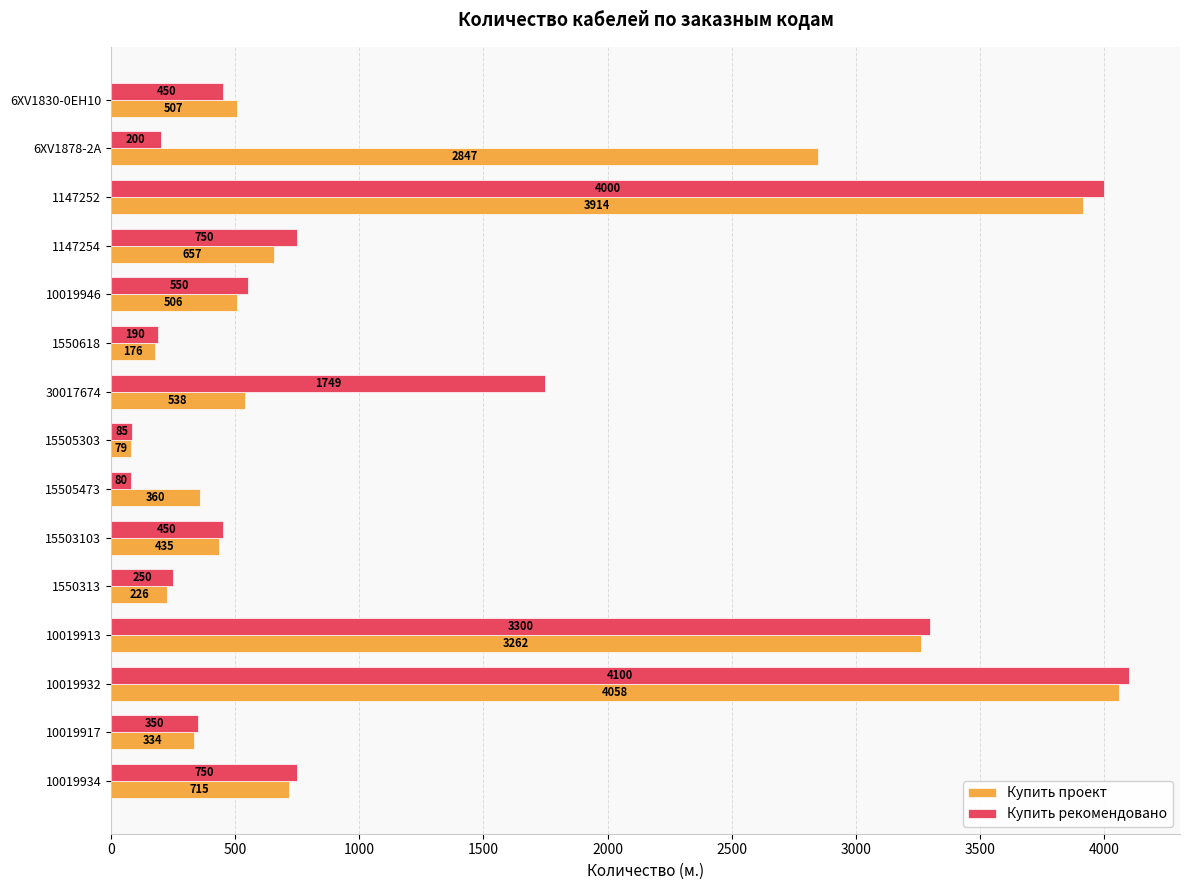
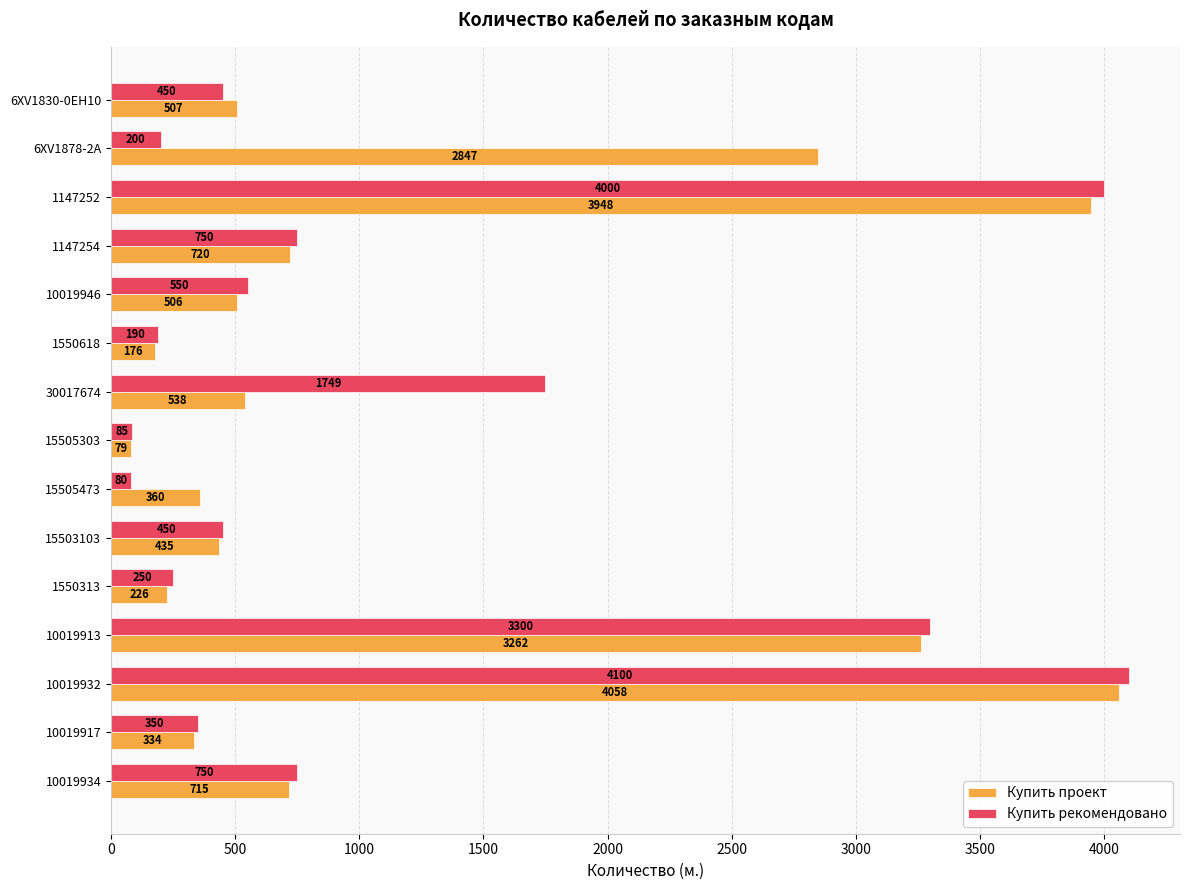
  {
    "Купить проект": {
      "6XV1830-0EH10": 507,
      "6XV1878-2A": 2847,
-     "1147252": 3914,
-     "1147254": 657,
+     "1147252": 3948,
+     "1147254": 720,
      "10019946": 506,
      "1550618": 176,
      "30017674": 538,
      "15505303": 79,
      "15505473": 360,
      "15503103": 435,
      "1550313": 226,
      "10019913": 3262,
      "10019932": 4058,
      "10019917": 334,
      "10019934": 715
    },
    "Купить рекомендовано": {
      "6XV1830-0EH10": 450,
      "6XV1878-2A": 200,
      "1147252": 4000,
      "1147254": 750,
      "10019946": 550,
      "1550618": 190,
      "30017674": 1749,
      "15505303": 85,
      "15505473": 80,
      "15503103": 450,
      "1550313": 250,
      "10019913": 3300,
      "10019932": 4100,
      "10019917": 350,
      "10019934": 750
    }
  }
